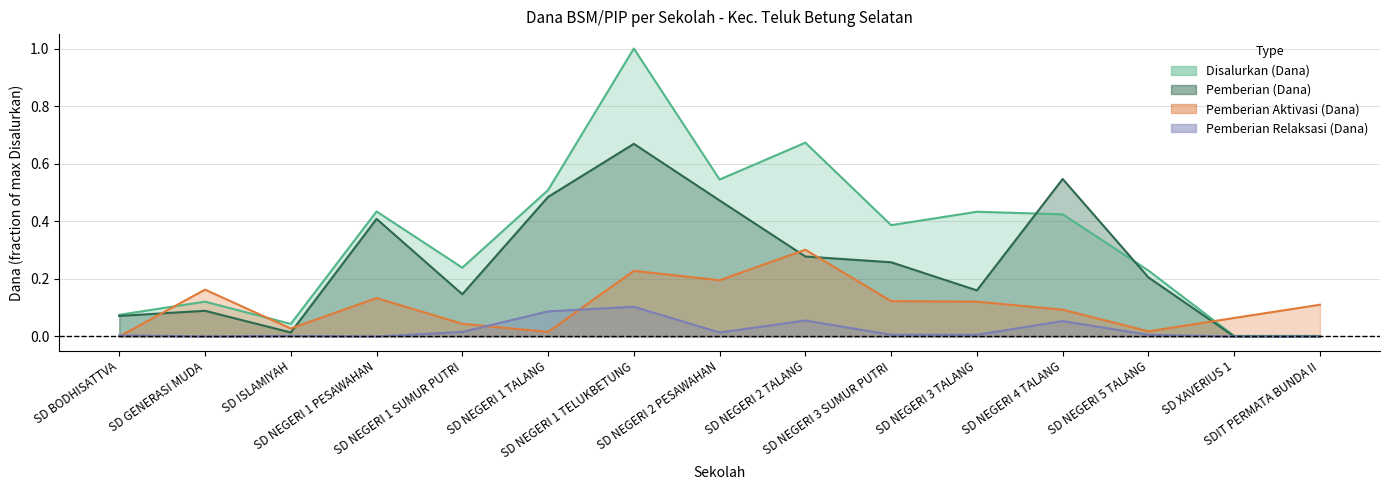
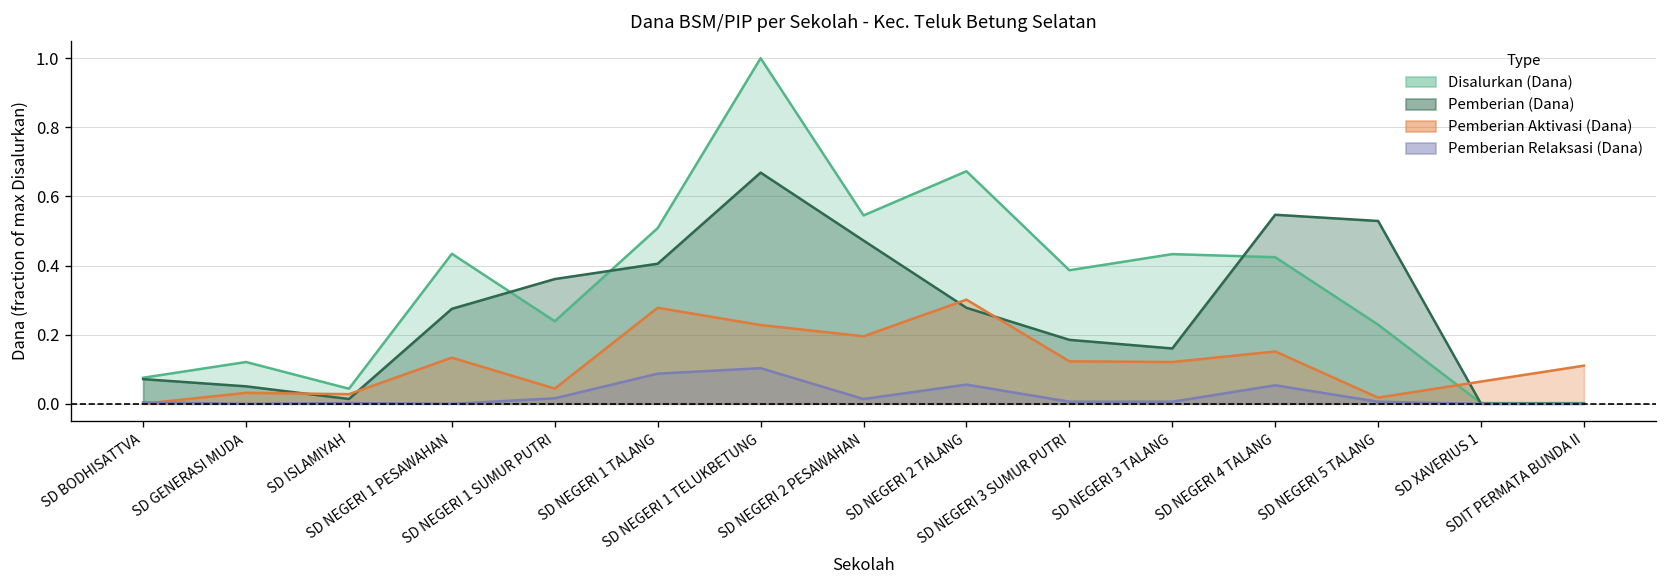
  {
    "Pemberian (Dana)": {
-     "SD GENERASI MUDA": 0.09,
+     "SD GENERASI MUDA": 0.05,
      "SD ISLAMIYAH": 0.01,
-     "SD NEGERI 1 PESAWAHAN": 0.41,
-     "SD NEGERI 1 SUMUR PUTRI": 0.15,
-     "SD NEGERI 1 TALANG": 0.48,
+     "SD NEGERI 1 PESAWAHAN": 0.27,
+     "SD NEGERI 1 SUMUR PUTRI": 0.36,
+     "SD NEGERI 1 TALANG": 0.41,
      "SD NEGERI 1 TELUKBETUNG": 0.67,
      "SD NEGERI 2 PESAWAHAN": 0.47,
      "SD NEGERI 2 TALANG": 0.28,
-     "SD NEGERI 3 SUMUR PUTRI": 0.26,
+     "SD NEGERI 3 SUMUR PUTRI": 0.19,
      "SD NEGERI 3 TALANG": 0.16,
      "SD NEGERI 4 TALANG": 0.55,
-     "SD NEGERI 5 TALANG": 0.21
+     "SD NEGERI 5 TALANG": 0.53
    },
    "Pemberian Aktivasi (Dana)": {
-     "SD GENERASI MUDA": 0.16,
+     "SD GENERASI MUDA": 0.03,
      "SD ISLAMIYAH": 0.03,
      "SD NEGERI 1 PESAWAHAN": 0.13,
      "SD NEGERI 1 SUMUR PUTRI": 0.04,
-     "SD NEGERI 1 TALANG": 0.02,
+     "SD NEGERI 1 TALANG": 0.28,
      "SD NEGERI 1 TELUKBETUNG": 0.23,
      "SD NEGERI 2 PESAWAHAN": 0.20,
      "SD NEGERI 2 TALANG": 0.30,
      "SD NEGERI 3 SUMUR PUTRI": 0.12,
      "SD NEGERI 3 TALANG": 0.12,
-     "SD NEGERI 4 TALANG": 0.09,
+     "SD NEGERI 4 TALANG": 0.15,
      "SD NEGERI 5 TALANG": 0.02,
      "SD XAVERIUS 1": 0.06,
      "SDIT PERMATA BUNDA II": 0.11
    }
  }
